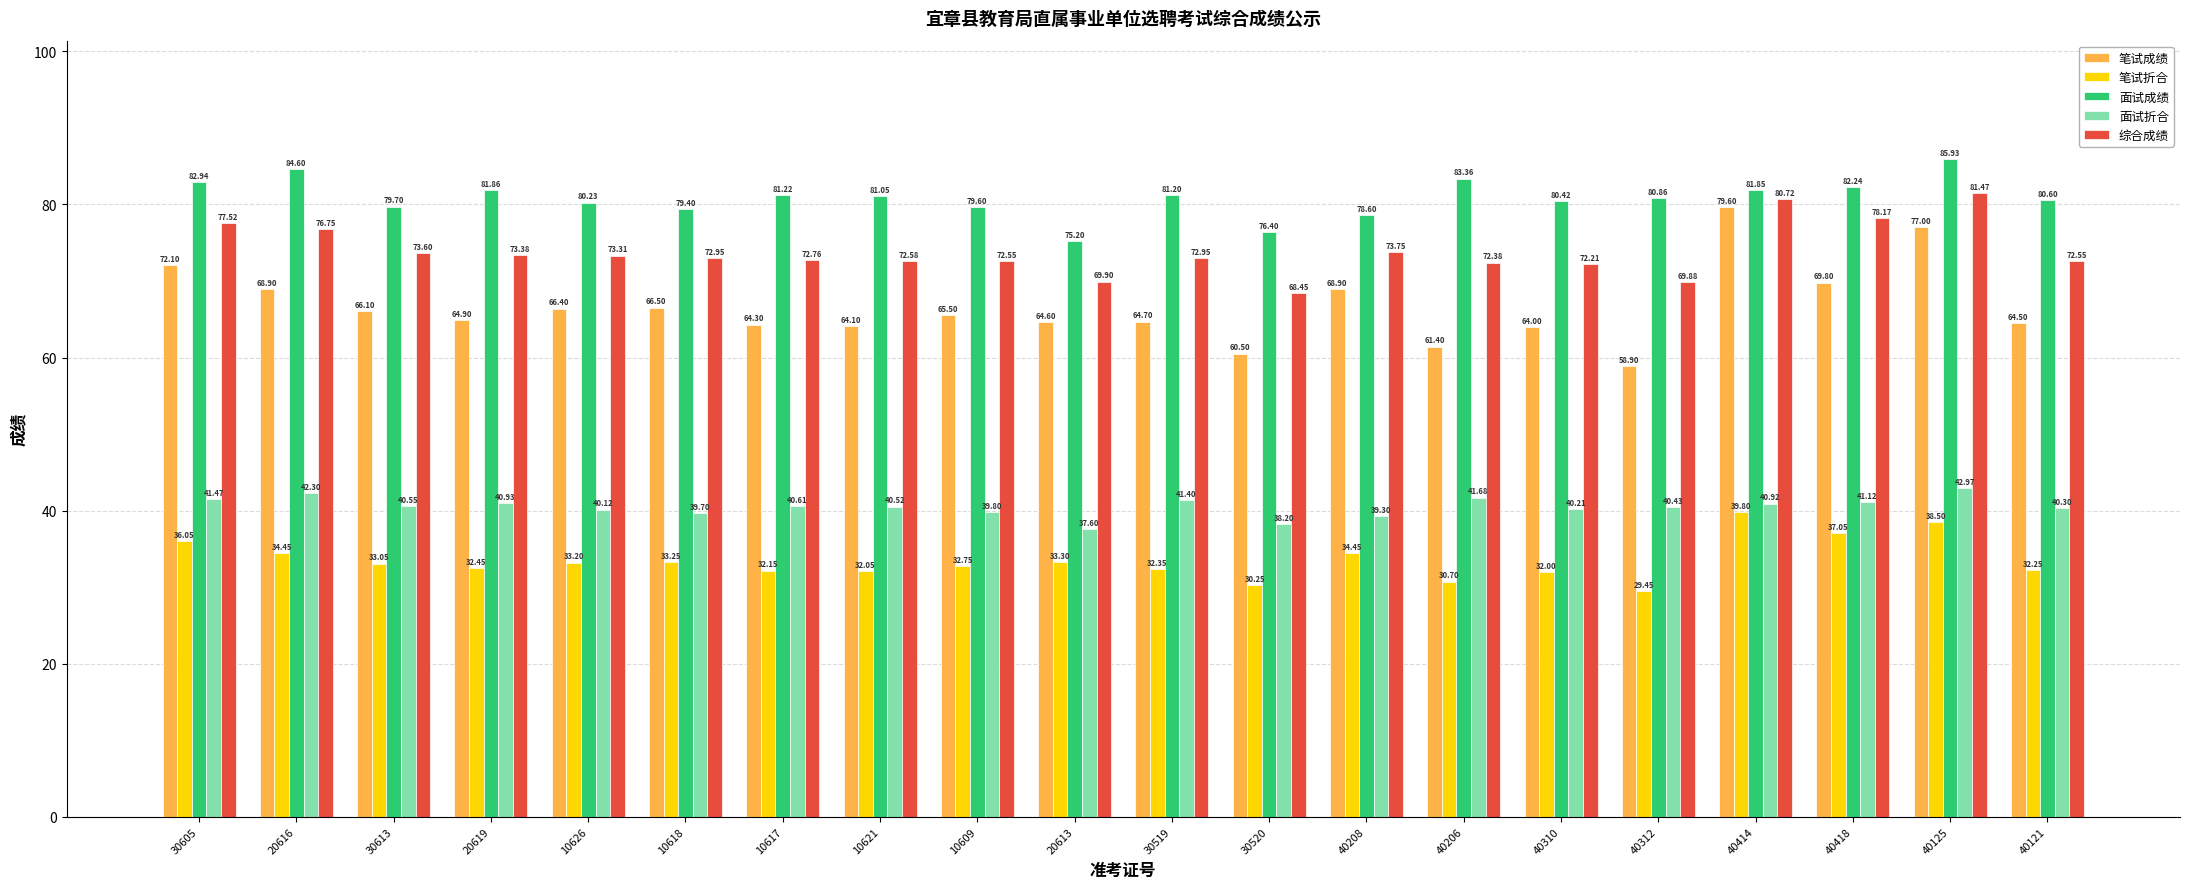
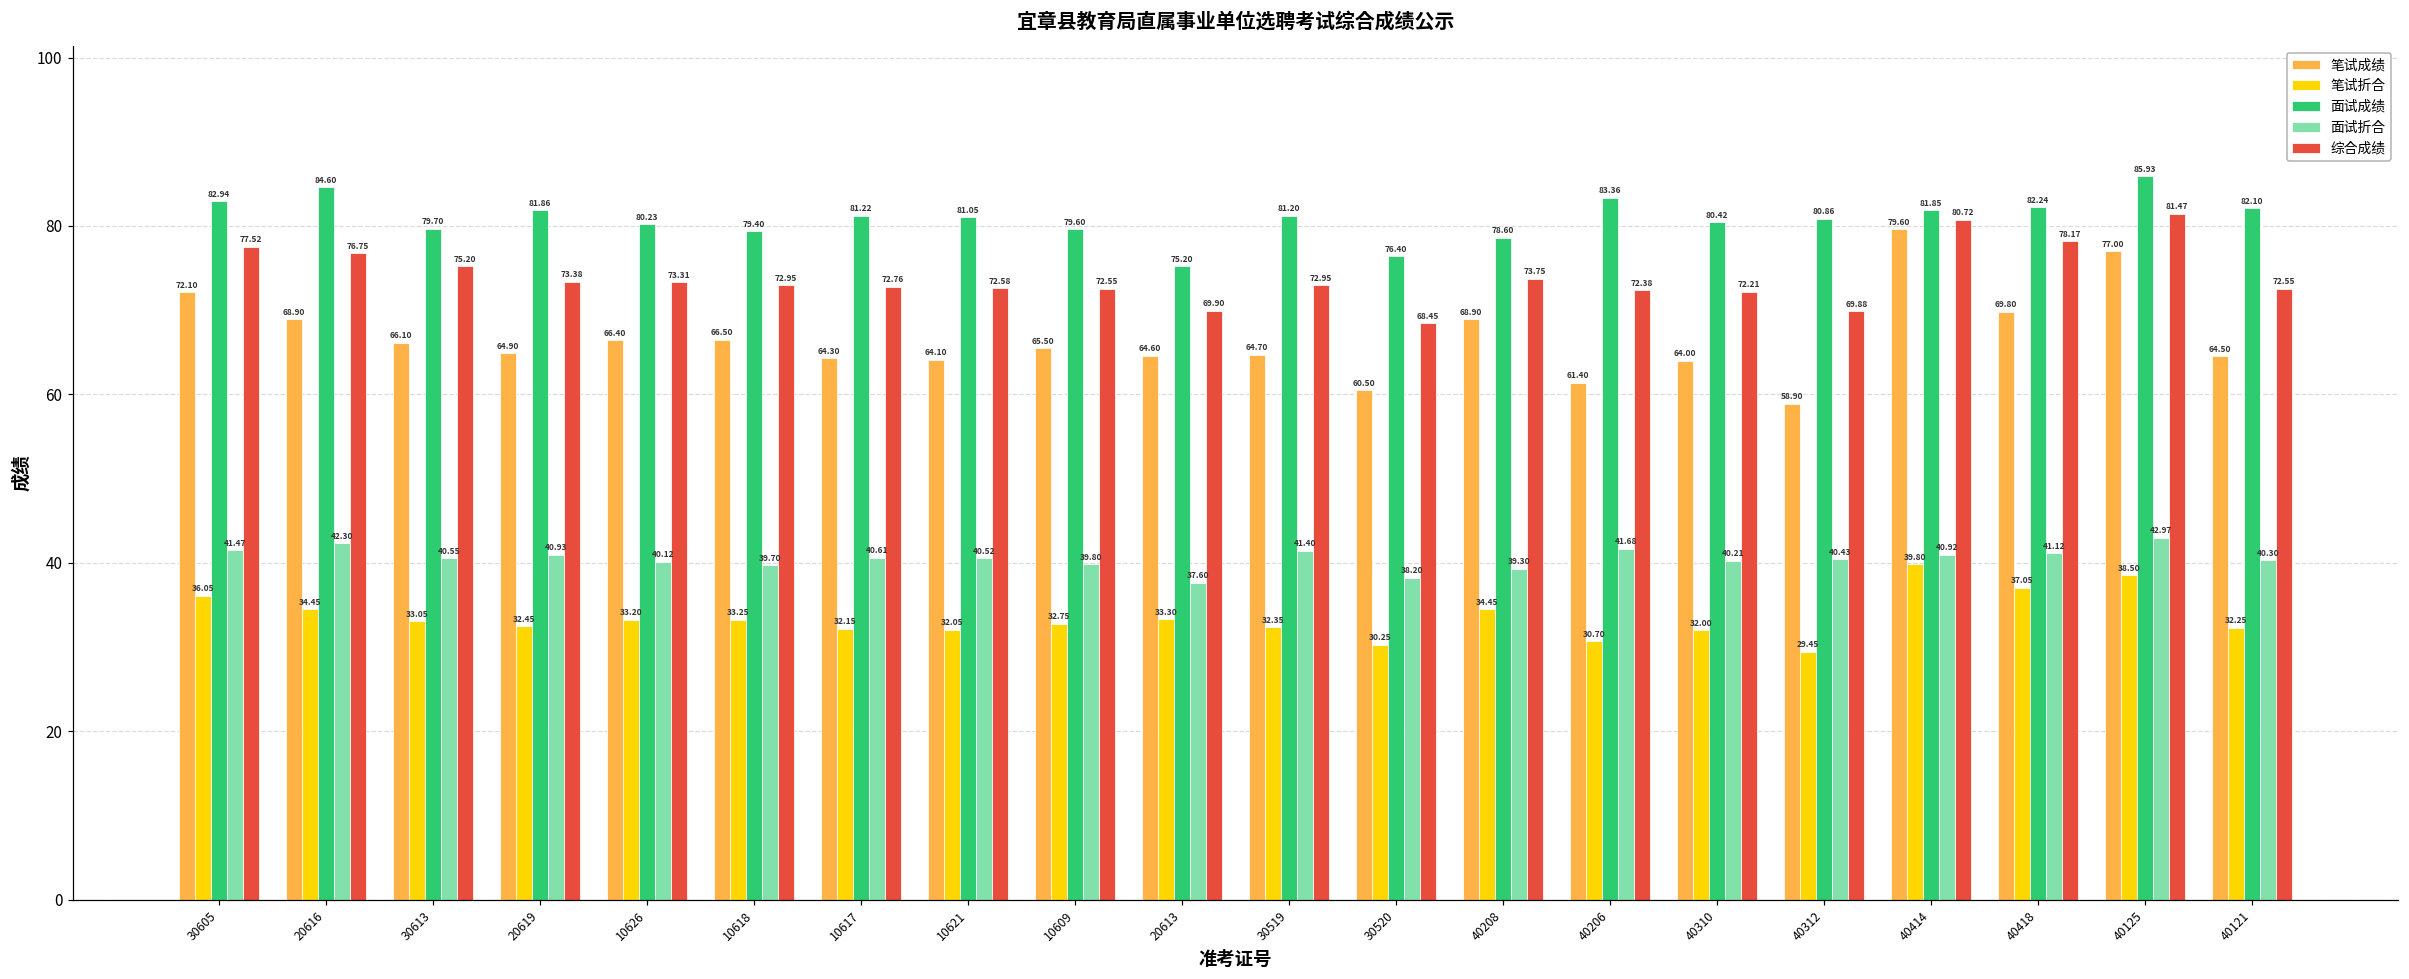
  {
    "笔试成绩": {
      "30605": 72.10,
      "20616": 68.90,
      "30613": 66.10,
      "20619": 64.90,
      "10626": 66.40,
      "10618": 66.50,
      "10617": 64.30,
      "10621": 64.10,
      "10609": 65.50,
      "20613": 64.60,
      "30519": 64.70,
      "30520": 60.50,
      "40208": 68.90,
      "40206": 61.40,
      "40310": 64.00,
      "40312": 58.90,
      "40414": 79.60,
      "40418": 69.80,
      "40125": 77.00,
      "40121": 64.50
    },
    "笔试折合": {
      "30605": 36.05,
      "20616": 34.45,
      "30613": 33.05,
      "20619": 32.45,
      "10626": 33.20,
      "10618": 33.25,
      "10617": 32.15,
      "10621": 32.05,
      "10609": 32.75,
      "20613": 33.30,
      "30519": 32.35,
      "30520": 30.25,
      "40208": 34.45,
      "40206": 30.70,
      "40310": 32.00,
      "40312": 29.45,
      "40414": 39.80,
      "40418": 37.05,
      "40125": 38.50,
      "40121": 32.25
    },
    "面试成绩": {
      "30605": 82.94,
      "20616": 84.60,
      "30613": 79.70,
      "20619": 81.86,
      "10626": 80.23,
      "10618": 79.40,
      "10617": 81.22,
      "10621": 81.05,
      "10609": 79.60,
      "20613": 75.20,
      "30519": 81.20,
      "30520": 76.40,
      "40208": 78.60,
      "40206": 83.36,
      "40310": 80.42,
      "40312": 80.86,
      "40414": 81.85,
      "40418": 82.24,
      "40125": 85.93,
-     "40121": 80.60
+     "40121": 82.10
    },
    "面试折合": {
      "30605": 41.47,
      "20616": 42.30,
      "30613": 40.55,
      "20619": 40.93,
      "10626": 40.12,
      "10618": 39.70,
      "10617": 40.61,
      "10621": 40.52,
      "10609": 39.80,
      "20613": 37.60,
      "30519": 41.40,
      "30520": 38.20,
      "40208": 39.30,
      "40206": 41.68,
      "40310": 40.21,
      "40312": 40.43,
      "40414": 40.92,
      "40418": 41.12,
      "40125": 42.97,
      "40121": 40.30
    },
    "综合成绩": {
      "30605": 77.52,
      "20616": 76.75,
-     "30613": 73.60,
+     "30613": 75.20,
      "20619": 73.38,
      "10626": 73.31,
      "10618": 72.95,
      "10617": 72.76,
      "10621": 72.58,
      "10609": 72.55,
      "20613": 69.90,
      "30519": 72.95,
      "30520": 68.45,
      "40208": 73.75,
      "40206": 72.38,
      "40310": 72.21,
      "40312": 69.88,
      "40414": 80.72,
      "40418": 78.17,
      "40125": 81.47,
      "40121": 72.55
    }
  }
